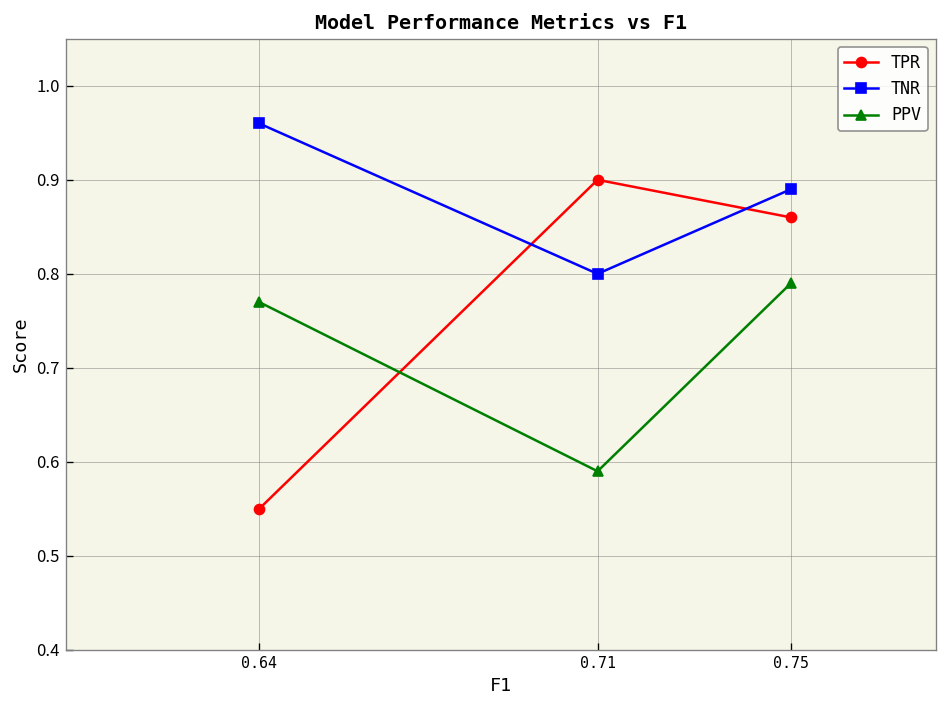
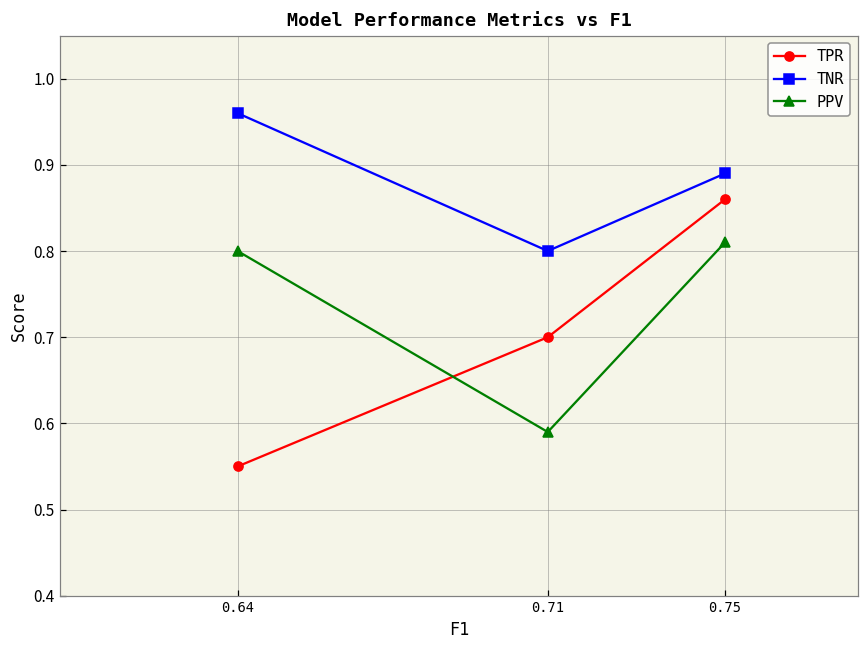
  {
    "TPR": {
      "0.64": 0.55,
-     "0.71": 0.9,
+     "0.71": 0.7,
      "0.75": 0.86
    },
    "TNR": {
      "0.64": 0.96,
      "0.71": 0.80,
      "0.75": 0.89
    },
    "PPV": {
-     "0.64": 0.77,
+     "0.64": 0.80,
      "0.71": 0.59,
-     "0.75": 0.79
+     "0.75": 0.81
    }
  }
